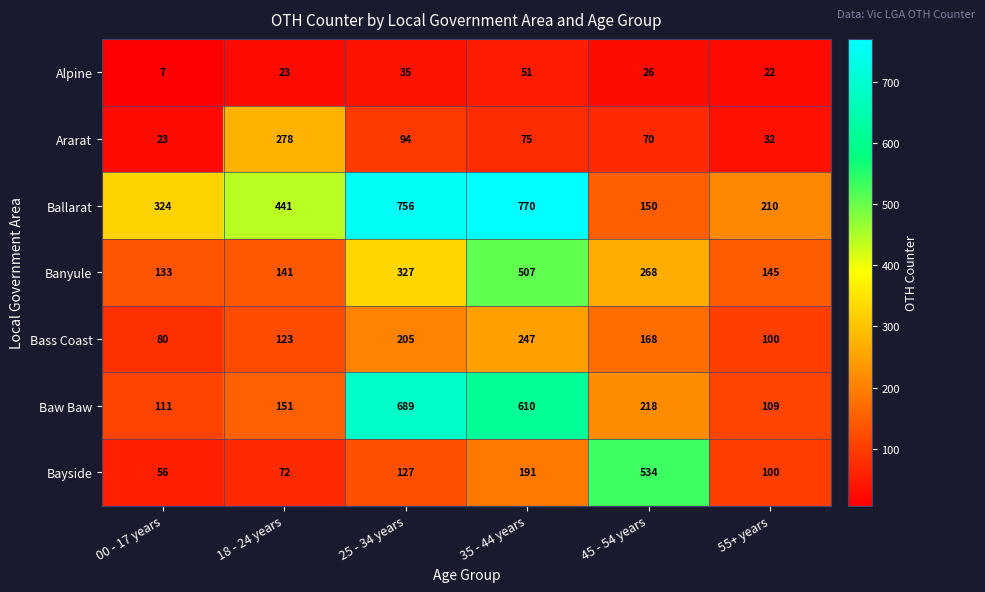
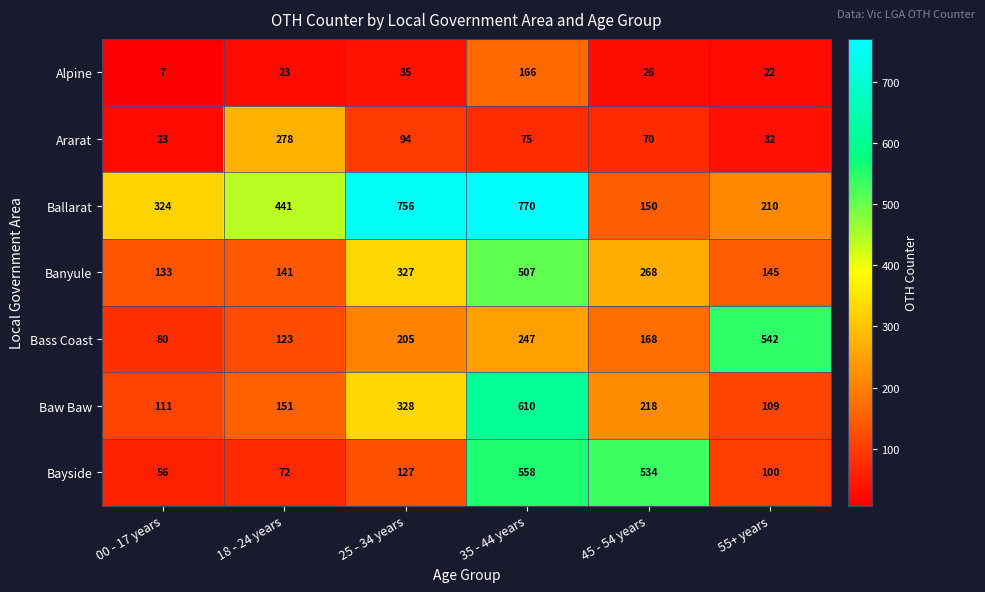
  {
    "Alpine": {
      "00 - 17 years": 7,
      "18 - 24 years": 23,
      "25 - 34 years": 35,
-     "35 - 44 years": 51,
+     "35 - 44 years": 166,
      "45 - 54 years": 26,
      "55+ years": 22
    },
    "Ararat": {
      "00 - 17 years": 23,
      "18 - 24 years": 278,
      "25 - 34 years": 94,
      "35 - 44 years": 75,
      "45 - 54 years": 70,
      "55+ years": 32
    },
    "Ballarat": {
      "00 - 17 years": 324,
      "18 - 24 years": 441,
      "25 - 34 years": 756,
      "35 - 44 years": 770,
      "45 - 54 years": 150,
      "55+ years": 210
    },
    "Banyule": {
      "00 - 17 years": 133,
      "18 - 24 years": 141,
      "25 - 34 years": 327,
      "35 - 44 years": 507,
      "45 - 54 years": 268,
      "55+ years": 145
    },
    "Bass Coast": {
      "00 - 17 years": 80,
      "18 - 24 years": 123,
      "25 - 34 years": 205,
      "35 - 44 years": 247,
      "45 - 54 years": 168,
-     "55+ years": 100
+     "55+ years": 542
    },
    "Baw Baw": {
      "00 - 17 years": 111,
      "18 - 24 years": 151,
-     "25 - 34 years": 689,
+     "25 - 34 years": 328,
      "35 - 44 years": 610,
      "45 - 54 years": 218,
      "55+ years": 109
    },
    "Bayside": {
      "00 - 17 years": 56,
      "18 - 24 years": 72,
      "25 - 34 years": 127,
-     "35 - 44 years": 191,
+     "35 - 44 years": 558,
      "45 - 54 years": 534,
      "55+ years": 100
    }
  }
